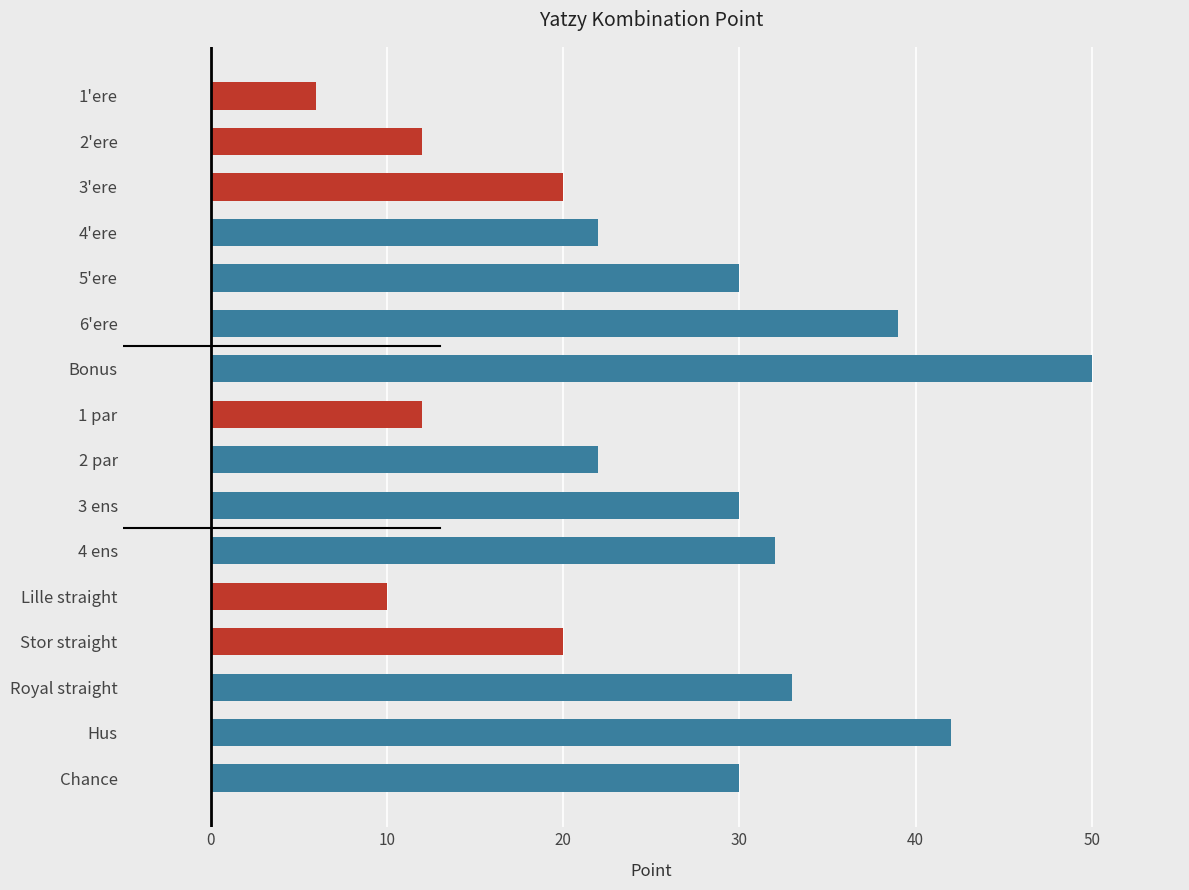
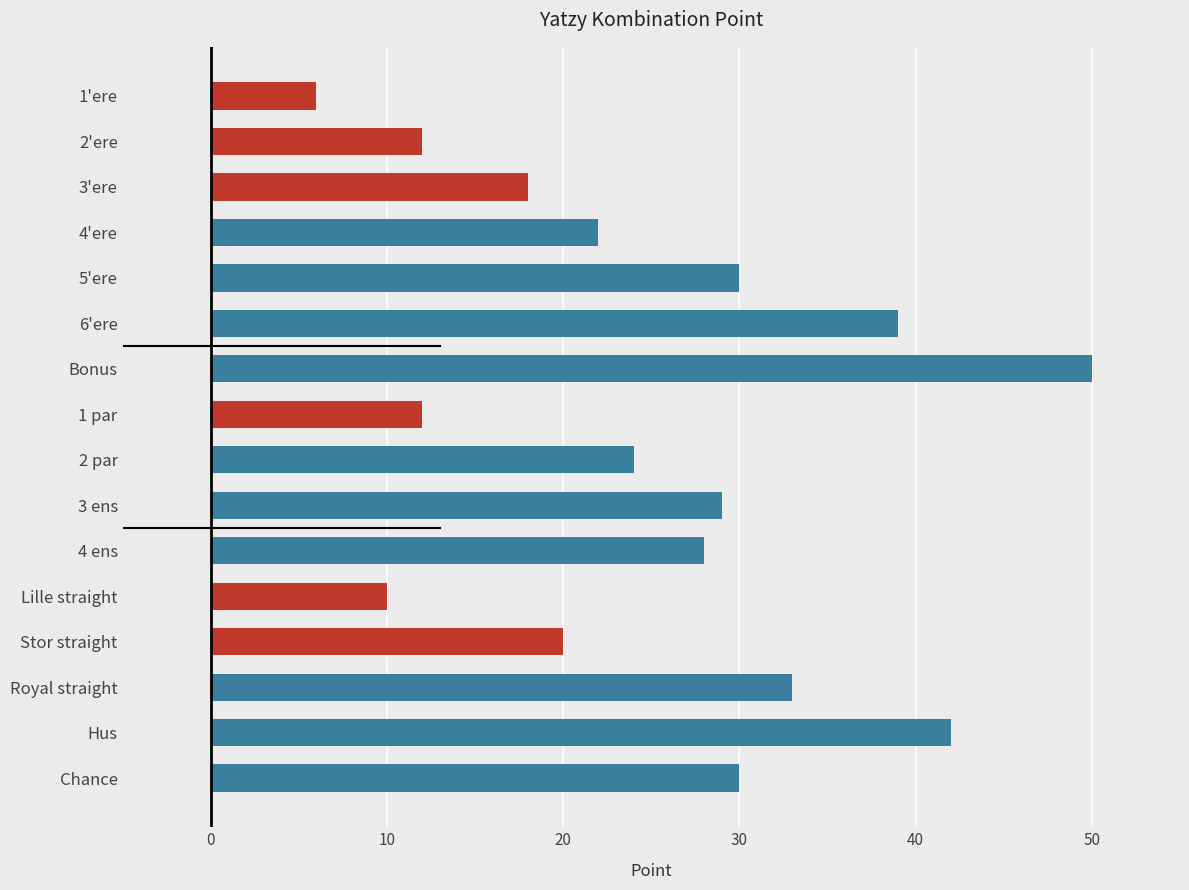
  {
    "1'ere": 6,
    "2'ere": 12,
-   "3'ere": 20,
+   "3'ere": 18,
    "4'ere": 22,
    "5'ere": 30,
    "6'ere": 39,
    "Bonus": 50,
    "1 par": 12,
-   "2 par": 22,
-   "3 ens": 30,
-   "4 ens": 32,
+   "2 par": 24,
+   "3 ens": 29,
+   "4 ens": 28,
    "Lille straight": 10,
    "Stor straight": 20,
    "Royal straight": 33,
    "Hus": 42,
    "Chance": 30
  }
